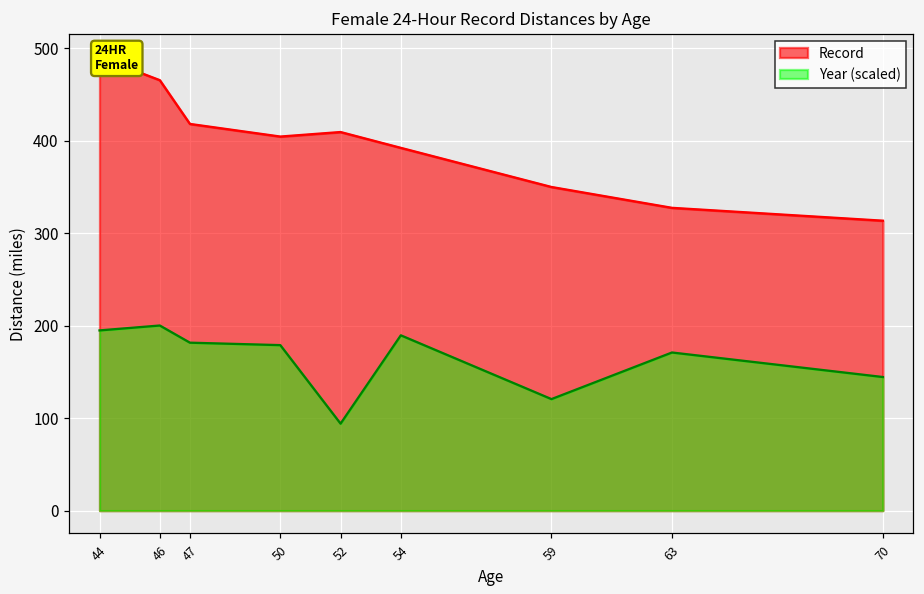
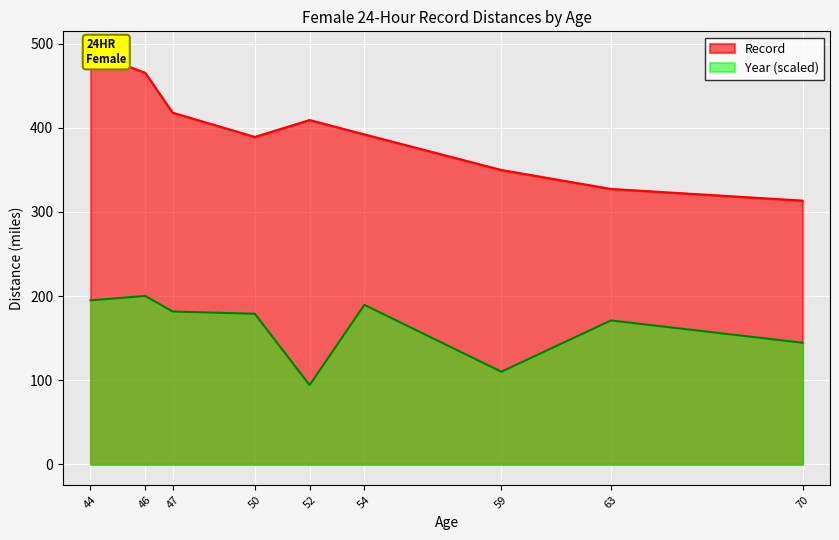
  {
    "Record": {
      "46": 470,
      "47": 420,
-     "50": 400,
+     "50": 390,
      "52": 410,
      "54": 390,
      "59": 350,
      "63": 330,
      "70": 310
    },
    "Year (scaled)": {
      "44": 190,
      "46": 200,
      "47": 180,
      "50": 180,
      "52": 90,
      "54": 190,
-     "59": 120,
+     "59": 110,
      "63": 170,
      "70": 140
    }
  }
